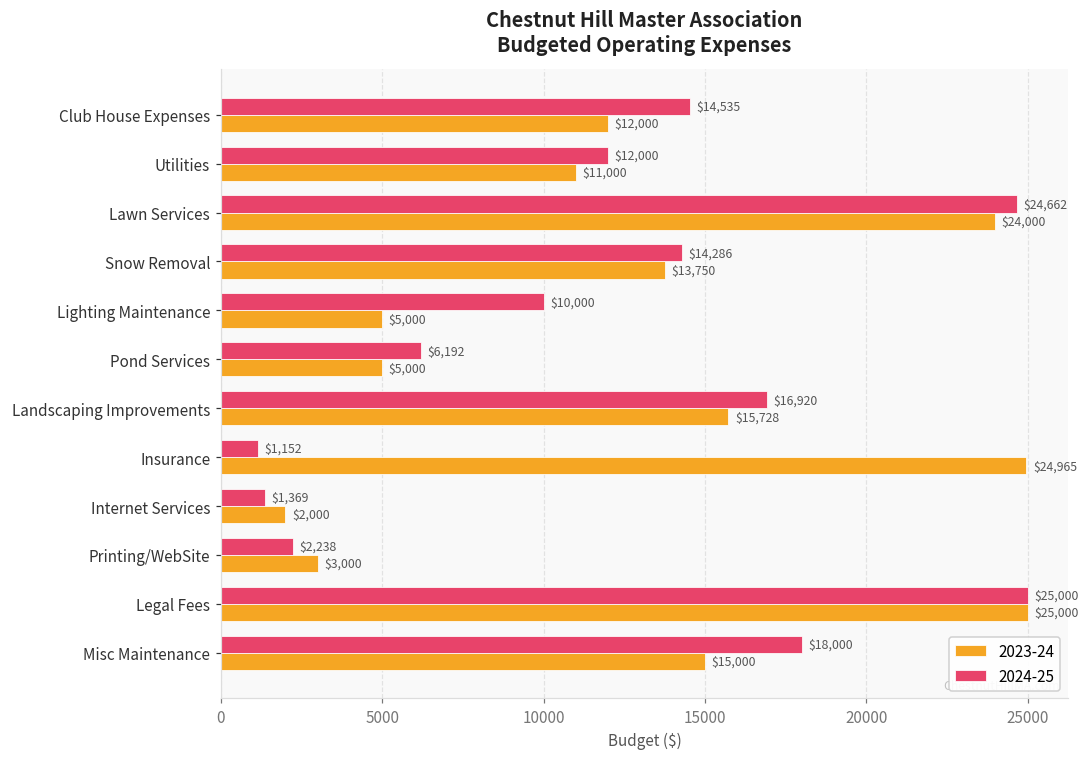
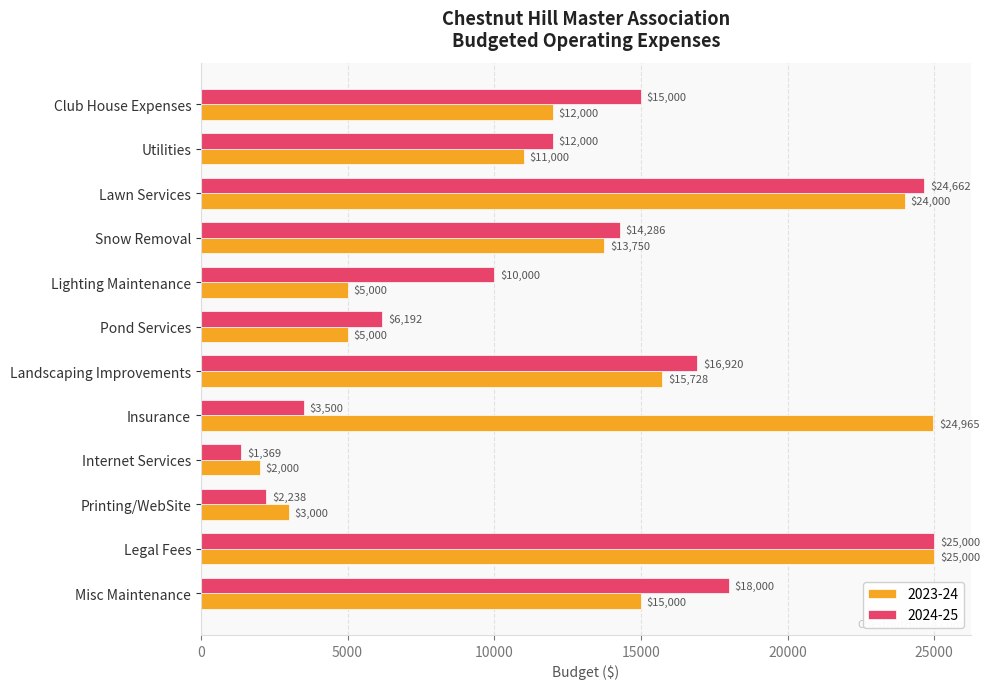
  {
    "2023-24": {
      "Club House Expenses": "$12,000",
      "Utilities": "$11,000",
      "Lawn Services": "$24,000",
      "Snow Removal": "$13,750",
      "Lighting Maintenance": "$5,000",
      "Pond Services": "$5,000",
      "Landscaping Improvements": "$15,728",
      "Insurance": "$24,965",
      "Internet Services": "$2,000",
      "Printing/WebSite": "$3,000",
      "Legal Fees": "$25,000",
      "Misc Maintenance": "$15,000"
    },
    "2024-25": {
-     "Club House Expenses": "$14,535",
+     "Club House Expenses": "$15,000",
      "Utilities": "$12,000",
      "Lawn Services": "$24,662",
      "Snow Removal": "$14,286",
      "Lighting Maintenance": "$10,000",
      "Pond Services": "$6,192",
      "Landscaping Improvements": "$16,920",
-     "Insurance": "$1,152",
+     "Insurance": "$3,500",
      "Internet Services": "$1,369",
      "Printing/WebSite": "$2,238",
      "Legal Fees": "$25,000",
      "Misc Maintenance": "$18,000"
    }
  }
